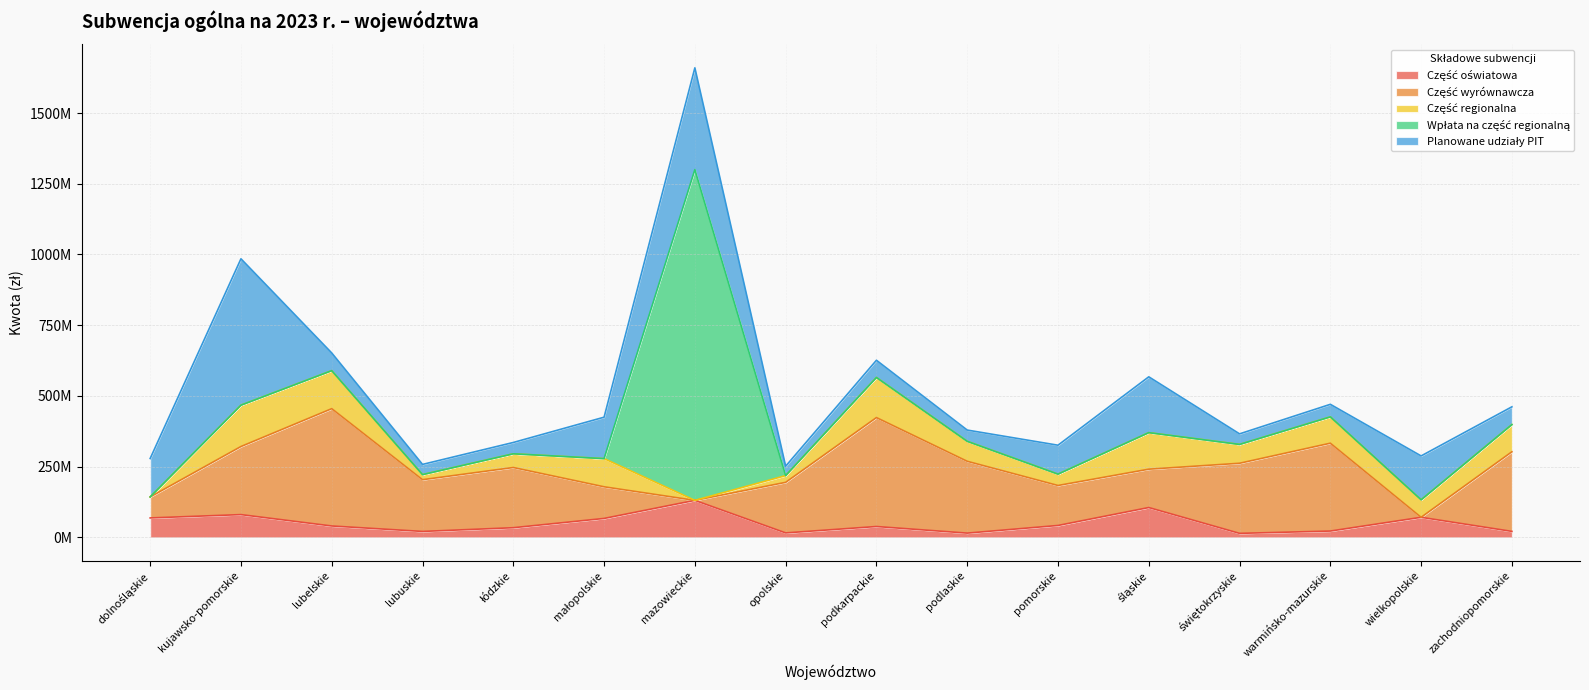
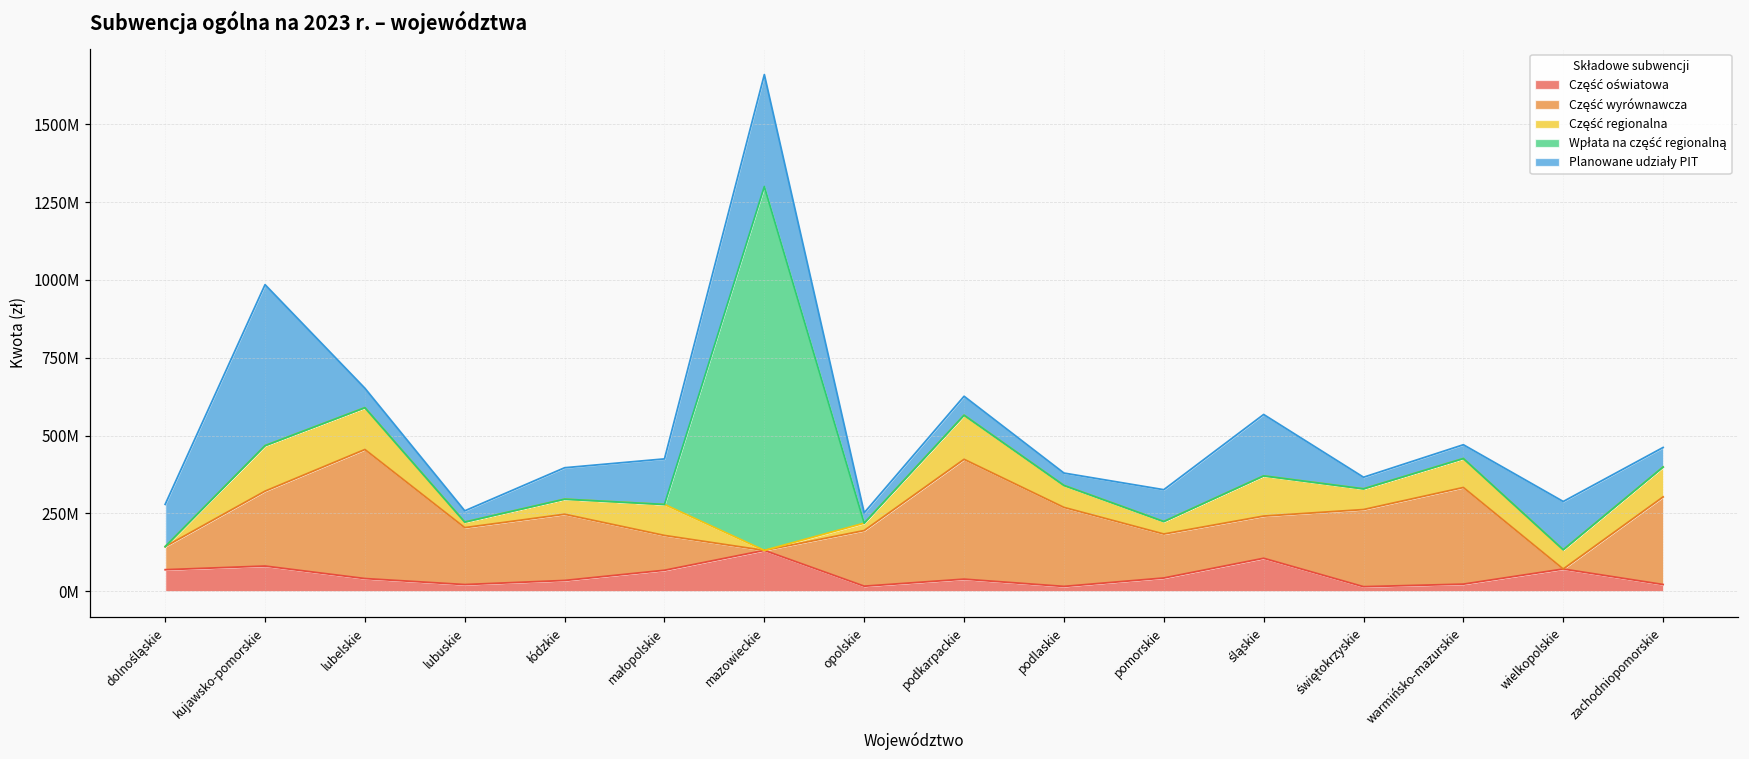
  {
    "Wpłata na część regionalną": {
      "mazowieckie": 1170000000
    },
    "Planowane udziały PIT": {
      "dolnośląskie": 140000000,
      "kujawsko-pomorskie": 520000000,
      "lubelskie": 60000000,
      "lubuskie": 40000000,
-     "łódzkie": 40000000,
+     "łódzkie": 100000000,
      "małopolskie": 150000000,
      "mazowieckie": 360000000,
      "opolskie": 30000000,
      "podkarpackie": 60000000,
      "podlaskie": 40000000,
      "pomorskie": 100000000,
      "śląskie": 200000000,
      "świętokrzyskie": 40000000,
      "warmińsko-mazurskie": 40000000,
      "wielkopolskie": 160000000,
      "zachodniopomorskie": 60000000
    }
  }
